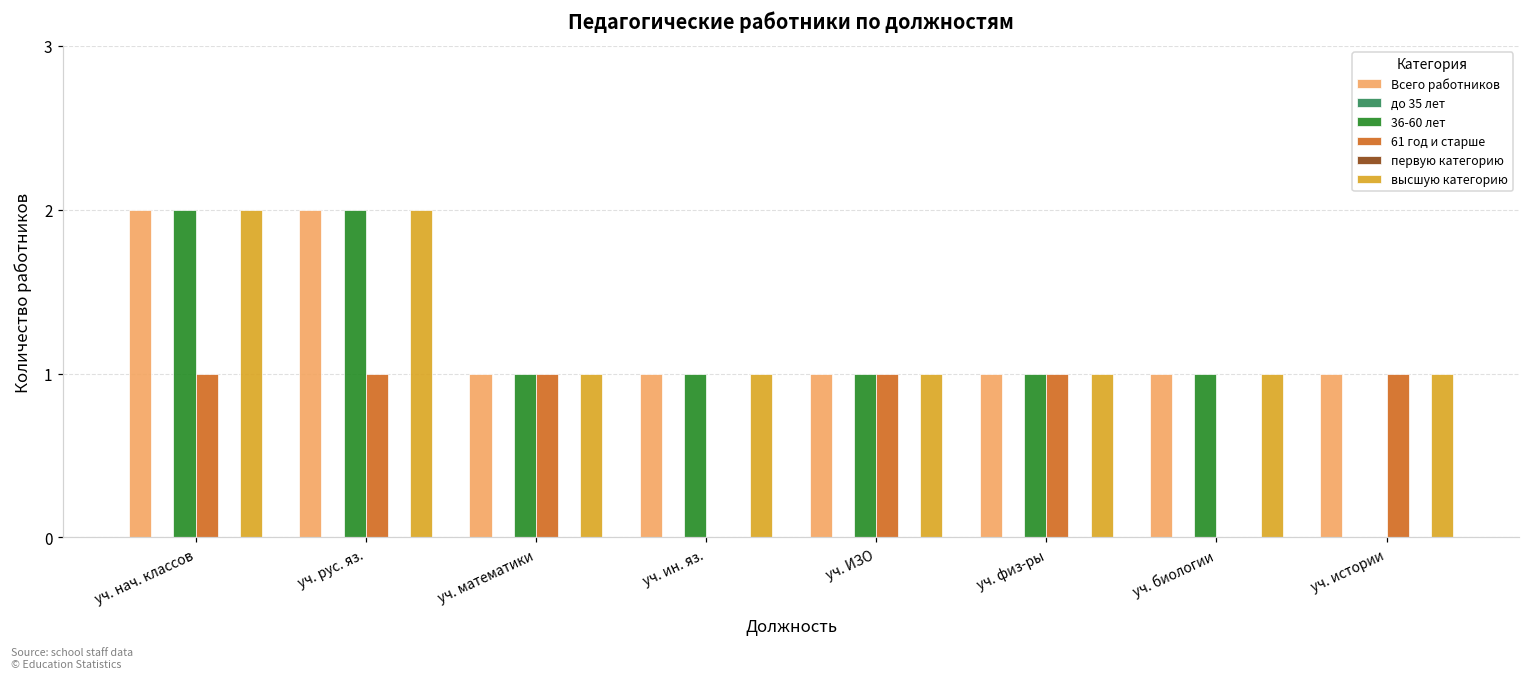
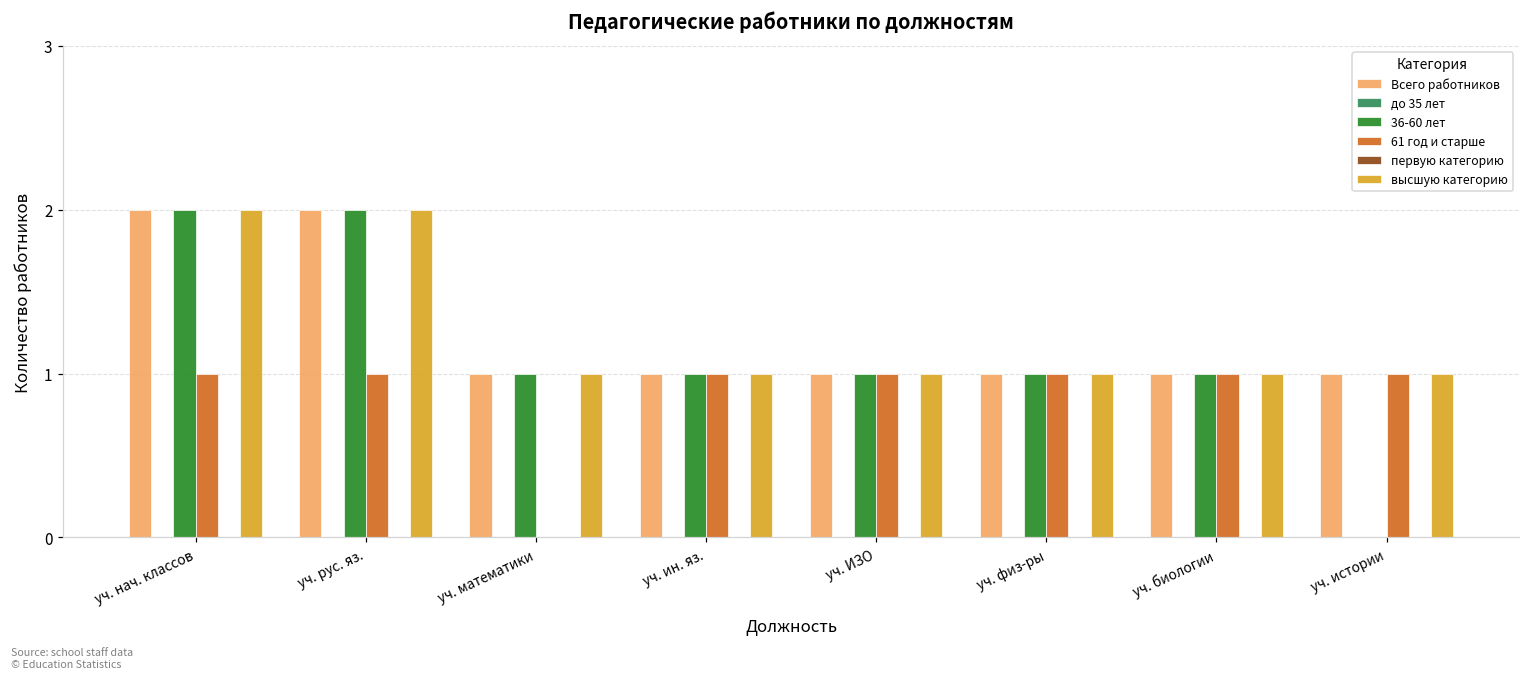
  {
    "Всего работников": {
      "уч. нач. классов": 2,
      "уч. рус. яз.": 2,
      "уч. математики": 1,
      "уч. ин. яз.": 1,
      "уч. ИЗО": 1,
      "уч. физ-ры": 1,
      "уч. биологии": 1,
      "уч. истории": 1
    },
    "61 год и старше": {
      "уч. нач. классов": 1,
      "уч. рус. яз.": 1,
-     "уч. математики": 1,
-     "уч. ин. яз.": 0,
+     "уч. математики": 0,
+     "уч. ин. яз.": 1,
      "уч. ИЗО": 1,
      "уч. физ-ры": 1,
-     "уч. биологии": 0,
+     "уч. биологии": 1,
      "уч. истории": 1
    },
    "первую категорию": {
      "уч. нач. классов": 0,
      "уч. рус. яз.": 0,
      "уч. математики": 0,
      "уч. ин. яз.": 0,
      "уч. ИЗО": 0,
      "уч. физ-ры": 0,
      "уч. биологии": 0,
      "уч. истории": 0
    },
    "высшую категорию": {
      "уч. нач. классов": 2,
      "уч. рус. яз.": 2,
      "уч. математики": 1,
      "уч. ин. яз.": 1,
      "уч. ИЗО": 1,
      "уч. физ-ры": 1,
      "уч. биологии": 1,
      "уч. истории": 1
    }
  }
